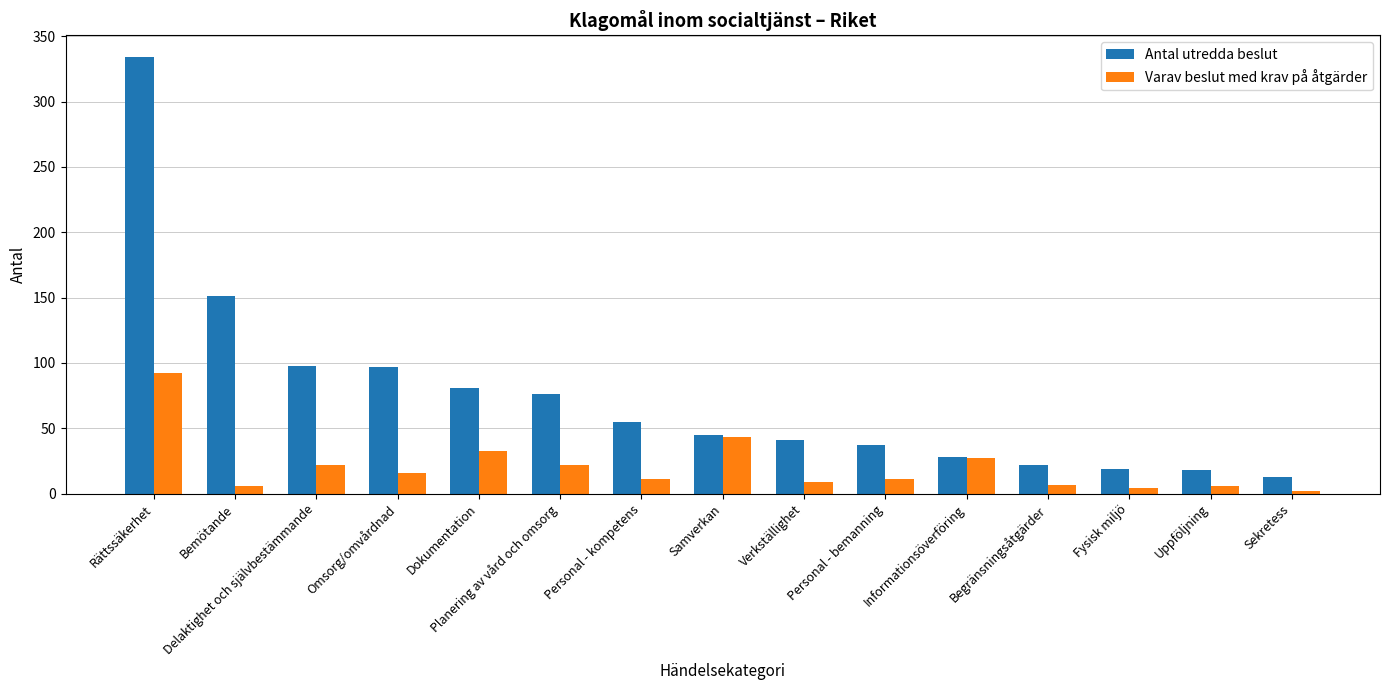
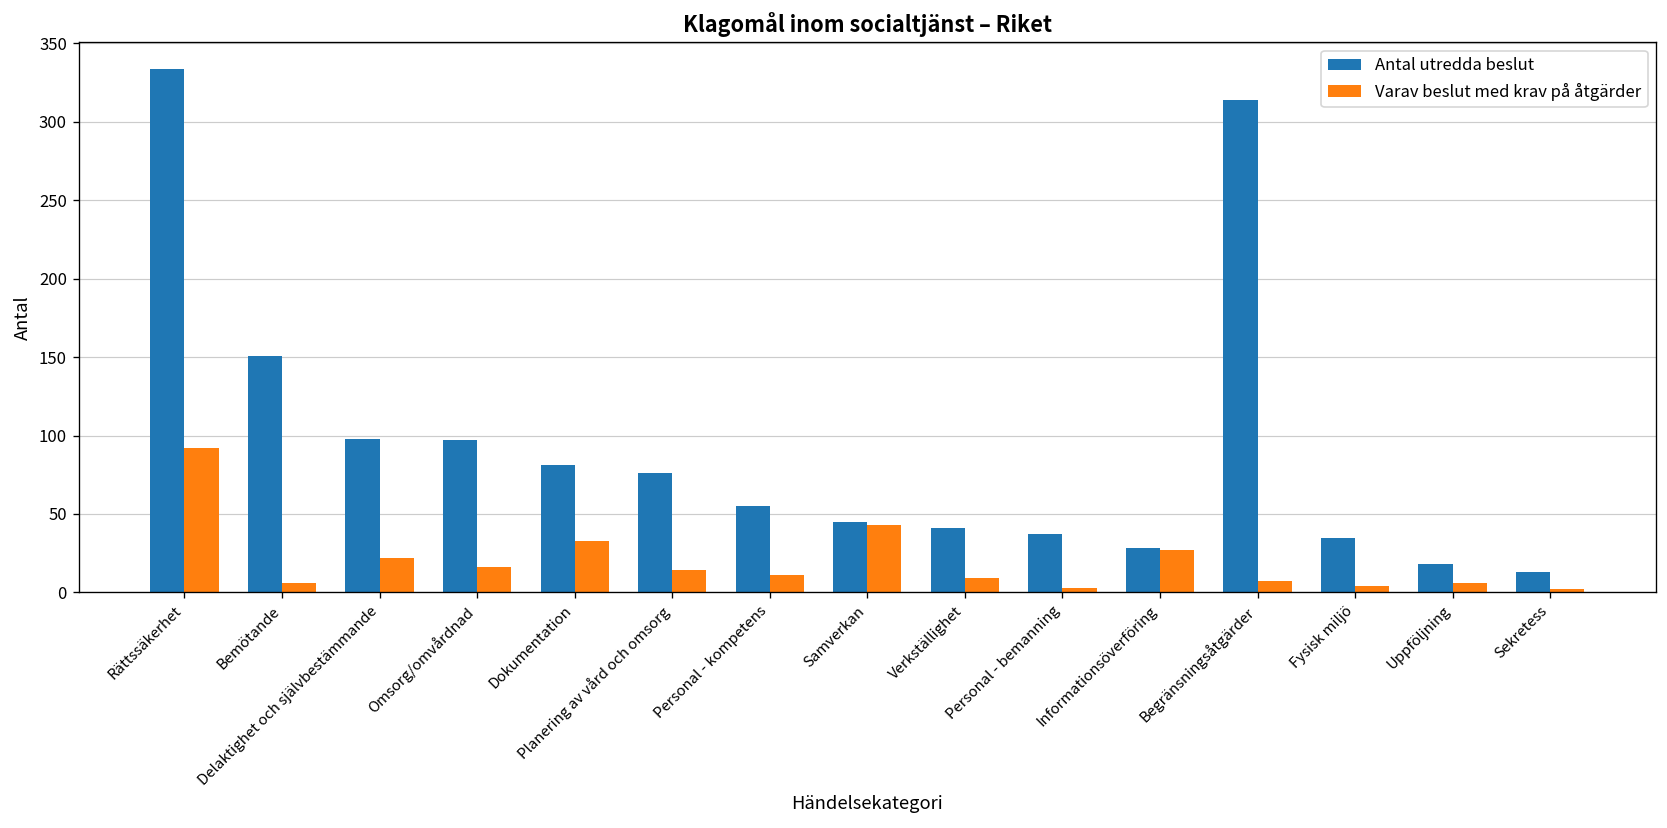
  {
    "Antal utredda beslut": {
      "Rättssäkerhet": 334,
      "Bemötande": 151,
      "Delaktighet och självbestämmande": 98,
      "Omsorg/omvårdnad": 97,
      "Dokumentation": 81,
      "Planering av vård och omsorg": 76,
      "Personal - kompetens": 55,
      "Samverkan": 45,
      "Verkställighet": 41,
      "Personal - bemanning": 37,
      "Informationsöverföring": 28,
-     "Begränsningsåtgärder": 22,
-     "Fysisk miljö": 19,
+     "Begränsningsåtgärder": 314,
+     "Fysisk miljö": 35,
      "Uppföljning": 18,
      "Sekretess": 13
    },
    "Varav beslut med krav på åtgärder": {
      "Rättssäkerhet": 92,
      "Bemötande": 6,
      "Delaktighet och självbestämmande": 22,
      "Omsorg/omvårdnad": 16,
      "Dokumentation": 33,
-     "Planering av vård och omsorg": 22,
+     "Planering av vård och omsorg": 14,
      "Personal - kompetens": 11,
      "Samverkan": 43,
      "Verkställighet": 9,
-     "Personal - bemanning": 11,
+     "Personal - bemanning": 3,
      "Informationsöverföring": 27,
      "Begränsningsåtgärder": 7,
      "Fysisk miljö": 4,
      "Uppföljning": 6,
      "Sekretess": 2
    }
  }
